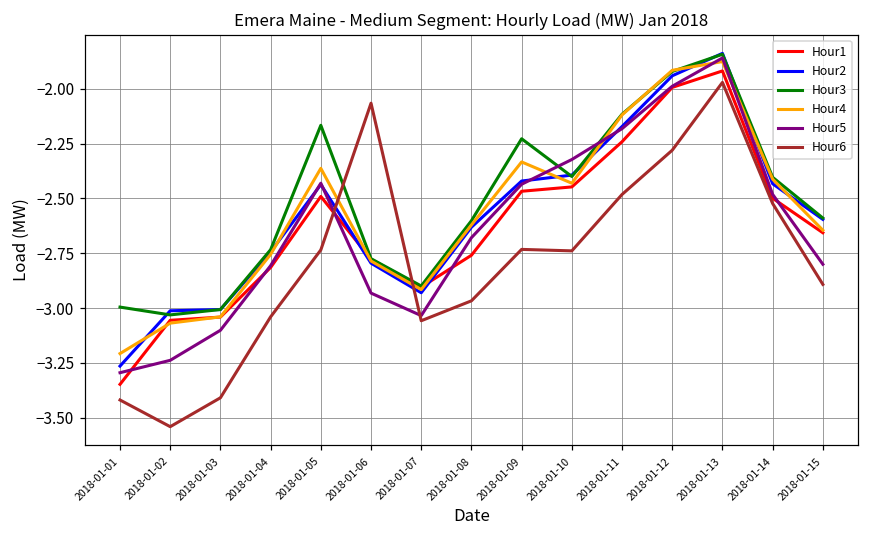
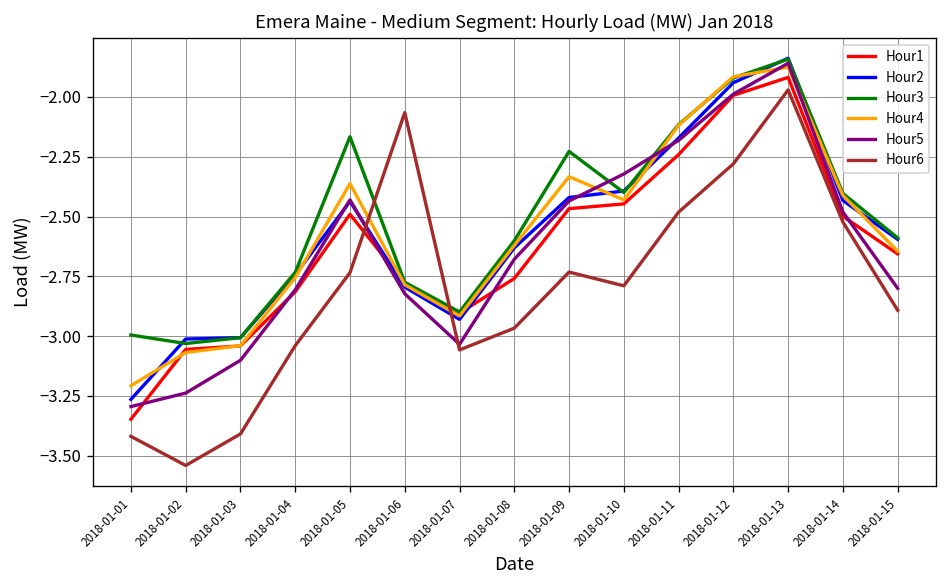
  {
    "Hour1": {
      "2018-01-01": -3.35,
      "2018-01-02": -3.06,
      "2018-01-05": -2.49,
      "2018-01-08": -2.76,
      "2018-01-09": -2.47,
      "2018-01-10": -2.45,
      "2018-01-11": -2.24,
      "2018-01-13": -1.92,
      "2018-01-14": -2.50
    },
    "Hour2": {
      "2018-01-01": -3.26,
      "2018-01-02": -3.01,
      "2018-01-07": -2.93,
      "2018-01-09": -2.42,
      "2018-01-12": -1.94,
      "2018-01-14": -2.43
    },
    "Hour3": {
      "2018-01-01": -3.00,
      "2018-01-02": -3.03,
      "2018-01-05": -2.17,
      "2018-01-08": -2.60,
      "2018-01-09": -2.23
    },
    "Hour4": {
      "2018-01-01": -3.21,
      "2018-01-02": -3.07,
      "2018-01-05": -2.36,
      "2018-01-09": -2.33,
      "2018-01-10": -2.43,
      "2018-01-13": -1.88
    },
    "Hour5": {
      "2018-01-01": -3.29,
      "2018-01-02": -3.24,
      "2018-01-03": -3.10,
-     "2018-01-06": -2.93,
+     "2018-01-06": -2.82,
      "2018-01-07": -3.03,
      "2018-01-08": -2.68,
      "2018-01-09": -2.44,
      "2018-01-10": -2.32,
      "2018-01-13": -1.86,
      "2018-01-14": -2.48,
      "2018-01-15": -2.80
    },
    "Hour6": {
      "2018-01-01": -3.42,
      "2018-01-02": -3.54,
      "2018-01-03": -3.41,
      "2018-01-04": -3.04,
      "2018-01-05": -2.73,
      "2018-01-06": -2.07,
      "2018-01-07": -3.06,
      "2018-01-08": -2.97,
      "2018-01-09": -2.73,
-     "2018-01-10": -2.74,
+     "2018-01-10": -2.79,
      "2018-01-11": -2.48,
      "2018-01-12": -2.28,
      "2018-01-13": -1.97,
      "2018-01-14": -2.52,
      "2018-01-15": -2.89
    }
  }
